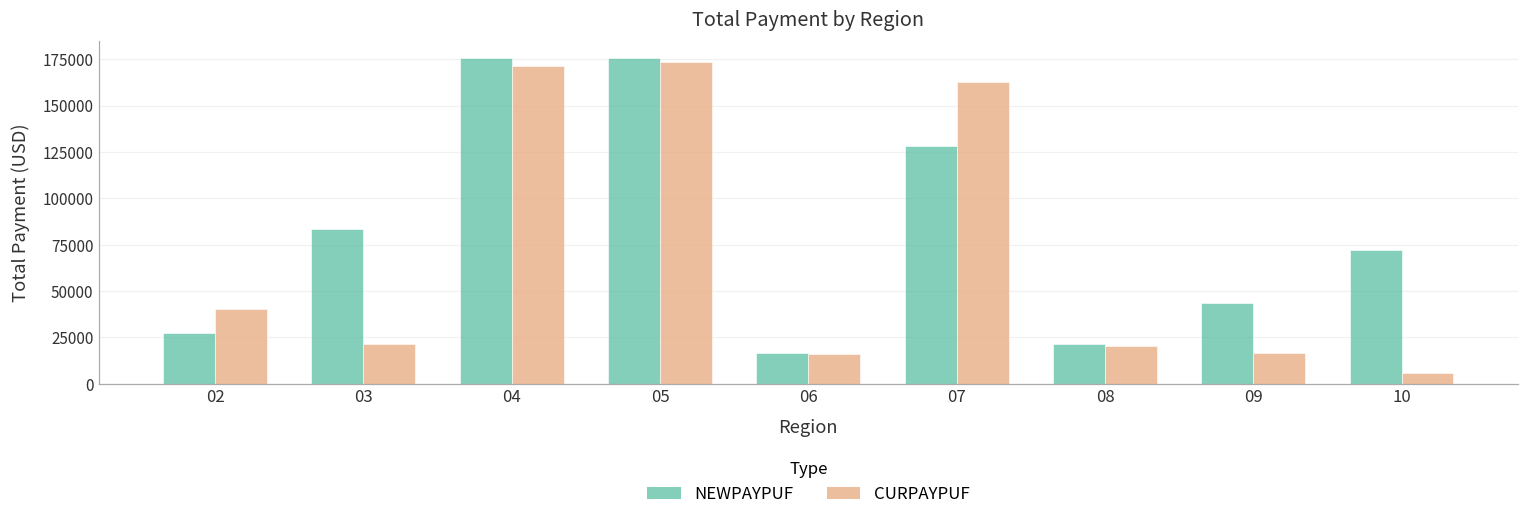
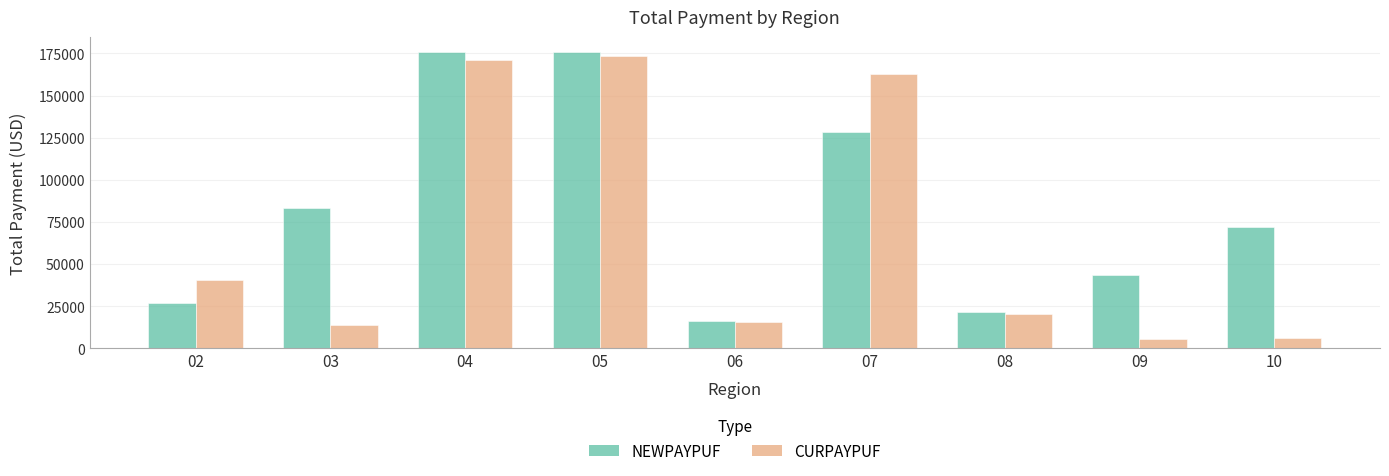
  {
    "NEWPAYPUF": {
      "02": 27000,
      "03": 83000,
      "04": 176000,
      "05": 176000,
      "06": 16000,
      "07": 128000,
      "08": 21000,
      "09": 43000,
      "10": 72000
    },
    "CURPAYPUF": {
      "02": 40000,
-     "03": 21000,
+     "03": 14000,
      "04": 171000,
      "05": 173000,
      "06": 16000,
      "07": 163000,
      "08": 21000,
-     "09": 17000,
+     "09": 6000,
      "10": 6000
    }
  }
